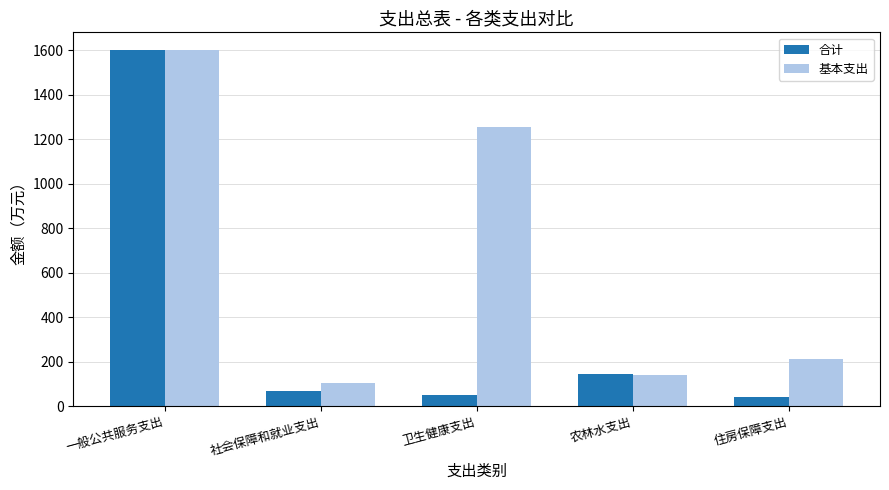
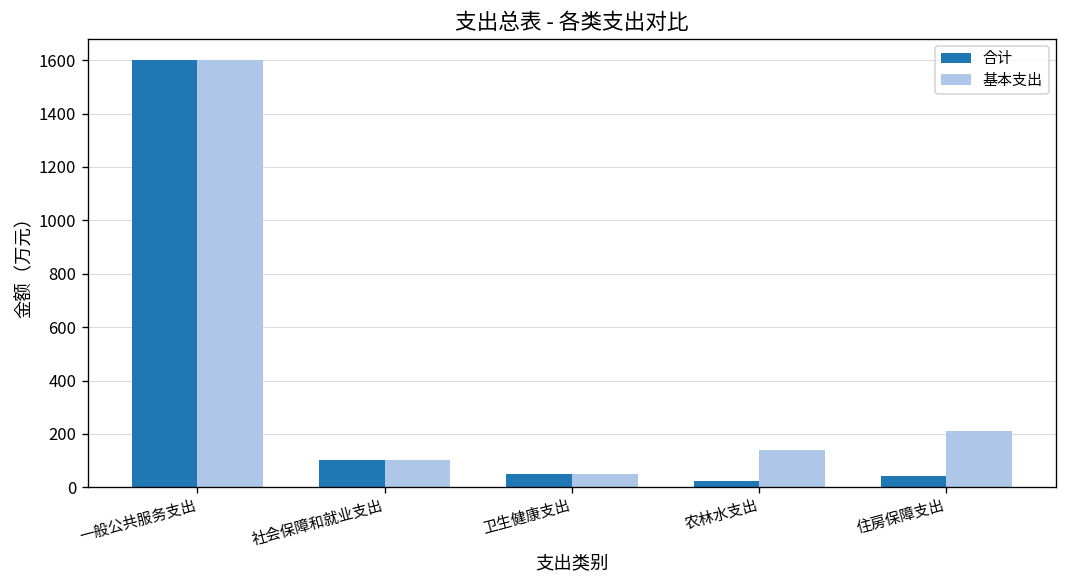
  {
    "合计": {
      "一般公共服务支出": 1600,
-     "社会保障和就业支出": 70,
+     "社会保障和就业支出": 100,
      "卫生健康支出": 50,
-     "农林水支出": 150,
+     "农林水支出": 20,
      "住房保障支出": 40
    },
    "基本支出": {
      "一般公共服务支出": 1600,
      "社会保障和就业支出": 100,
-     "卫生健康支出": 1260,
+     "卫生健康支出": 50,
      "农林水支出": 140,
      "住房保障支出": 210
    }
  }
